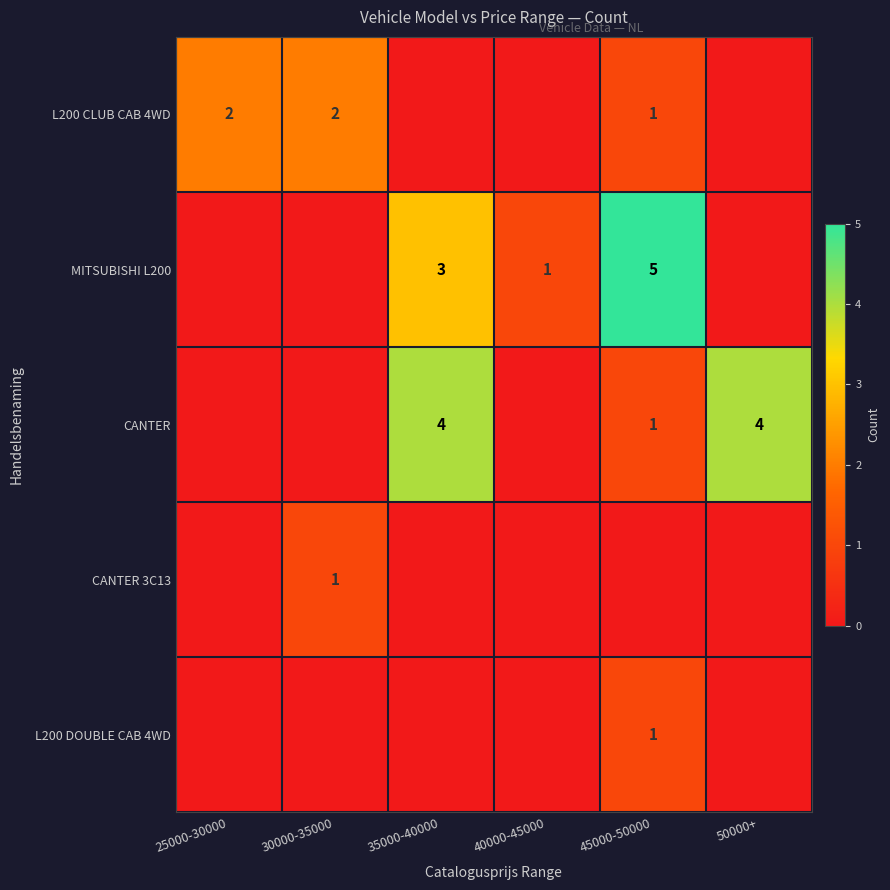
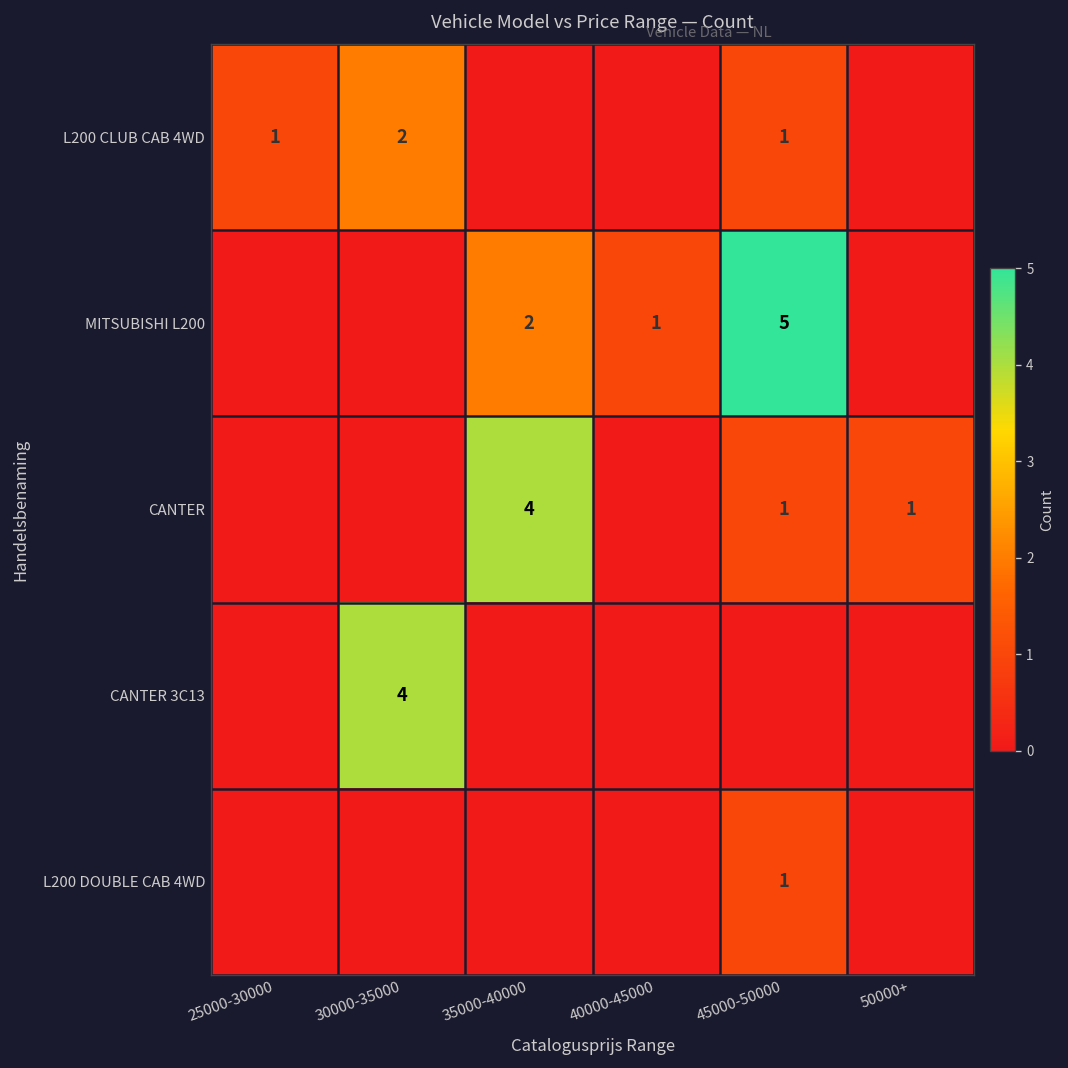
  {
    "L200 CLUB CAB 4WD": {
-     "25000-30000": 2,
+     "25000-30000": 1,
      "30000-35000": 2,
      "45000-50000": 1
    },
    "MITSUBISHI L200": {
-     "35000-40000": 3,
+     "35000-40000": 2,
      "40000-45000": 1,
      "45000-50000": 5
    },
    "CANTER": {
      "35000-40000": 4,
      "45000-50000": 1,
-     "50000+": 4
+     "50000+": 1
    },
    "CANTER 3C13": {
-     "30000-35000": 1
+     "30000-35000": 4
    },
    "L200 DOUBLE CAB 4WD": {
      "45000-50000": 1
    }
  }
